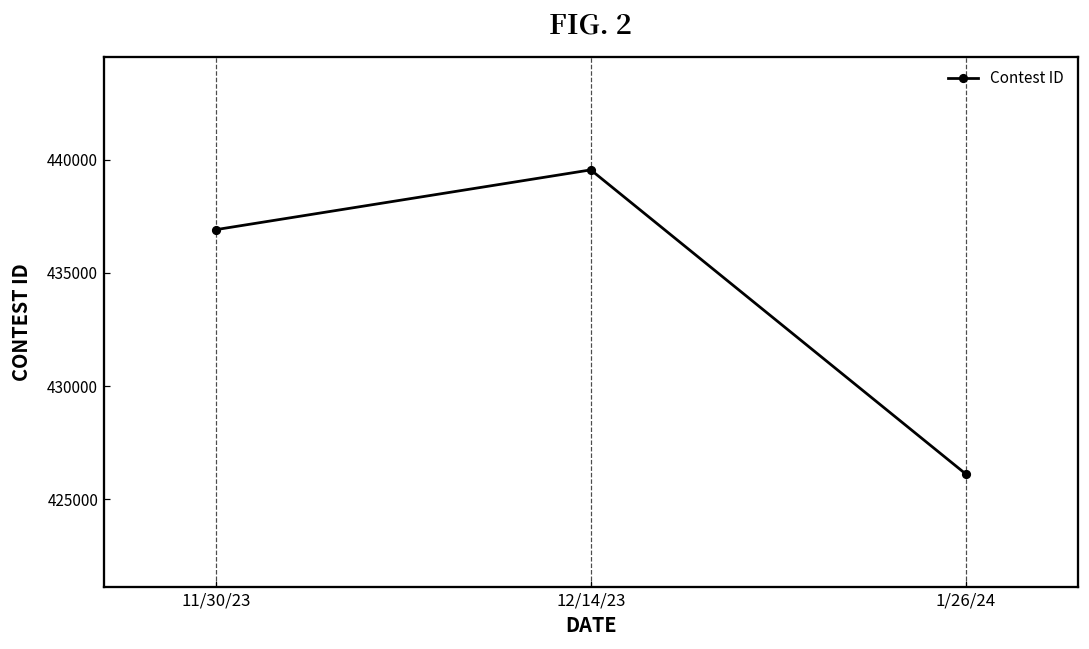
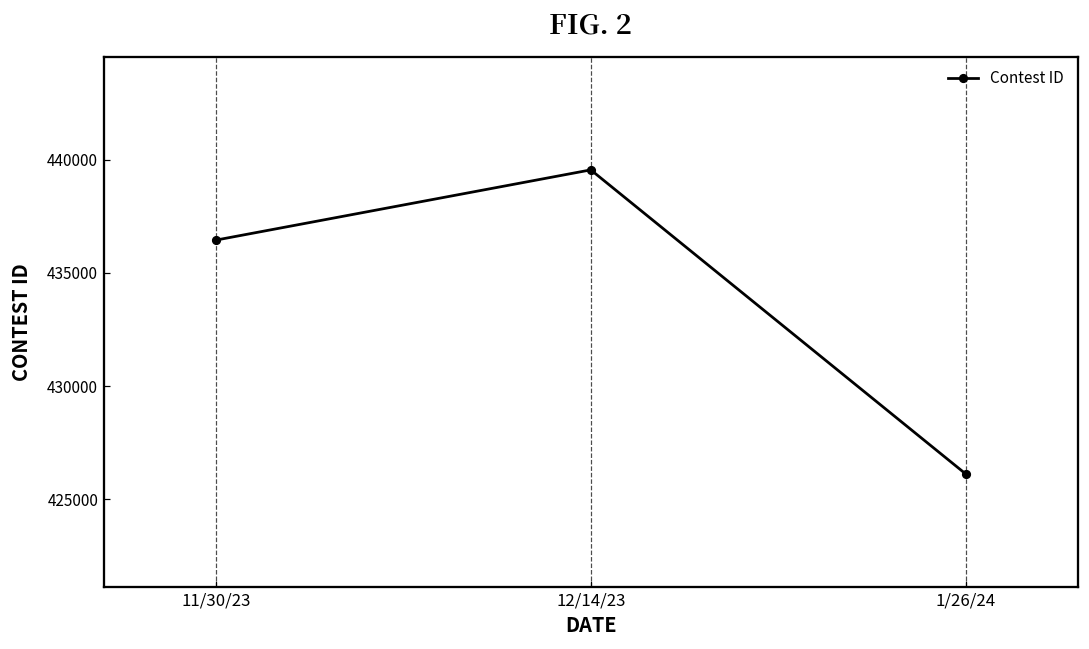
  {
-   "11/30/23": 436900,
+   "11/30/23": 436400,
    "12/14/23": 439600,
    "1/26/24": 426100
  }
